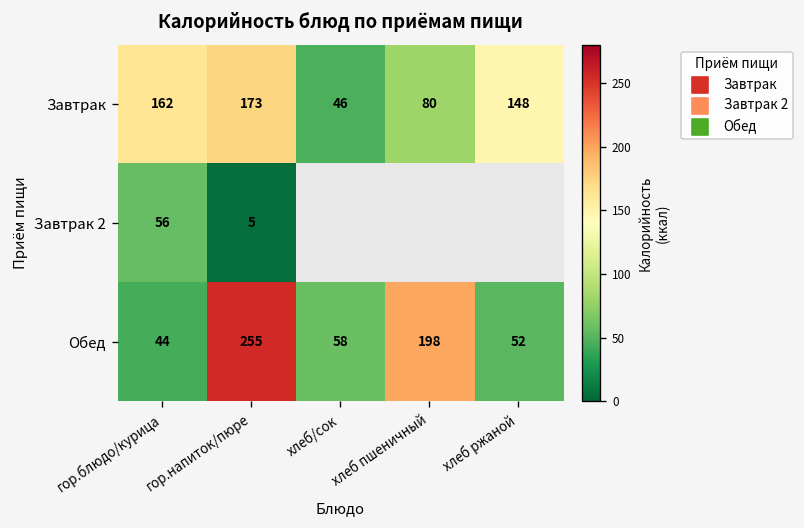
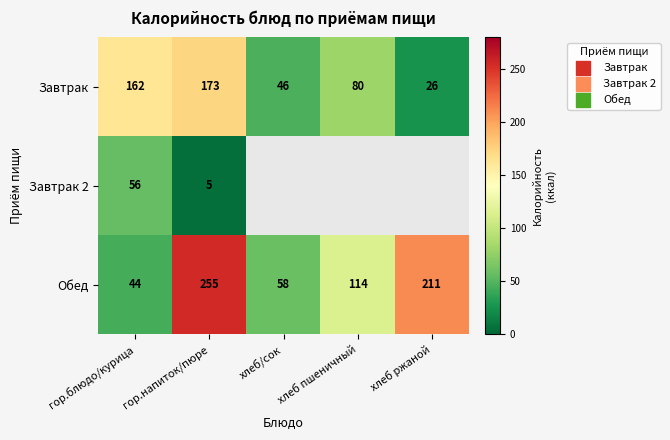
  {
    "Завтрак": {
      "гор.блюдо/курица": 162,
      "гор.напиток/пюре": 173,
      "хлеб/сок": 46,
      "хлеб пшеничный": 80,
-     "хлеб ржаной": 148
+     "хлеб ржаной": 26
    },
    "Завтрак 2": {
      "гор.блюдо/курица": 56,
      "гор.напиток/пюре": 5
    },
    "Обед": {
      "гор.блюдо/курица": 44,
      "гор.напиток/пюре": 255,
      "хлеб/сок": 58,
-     "хлеб пшеничный": 198,
-     "хлеб ржаной": 52
+     "хлеб пшеничный": 114,
+     "хлеб ржаной": 211
    }
  }
